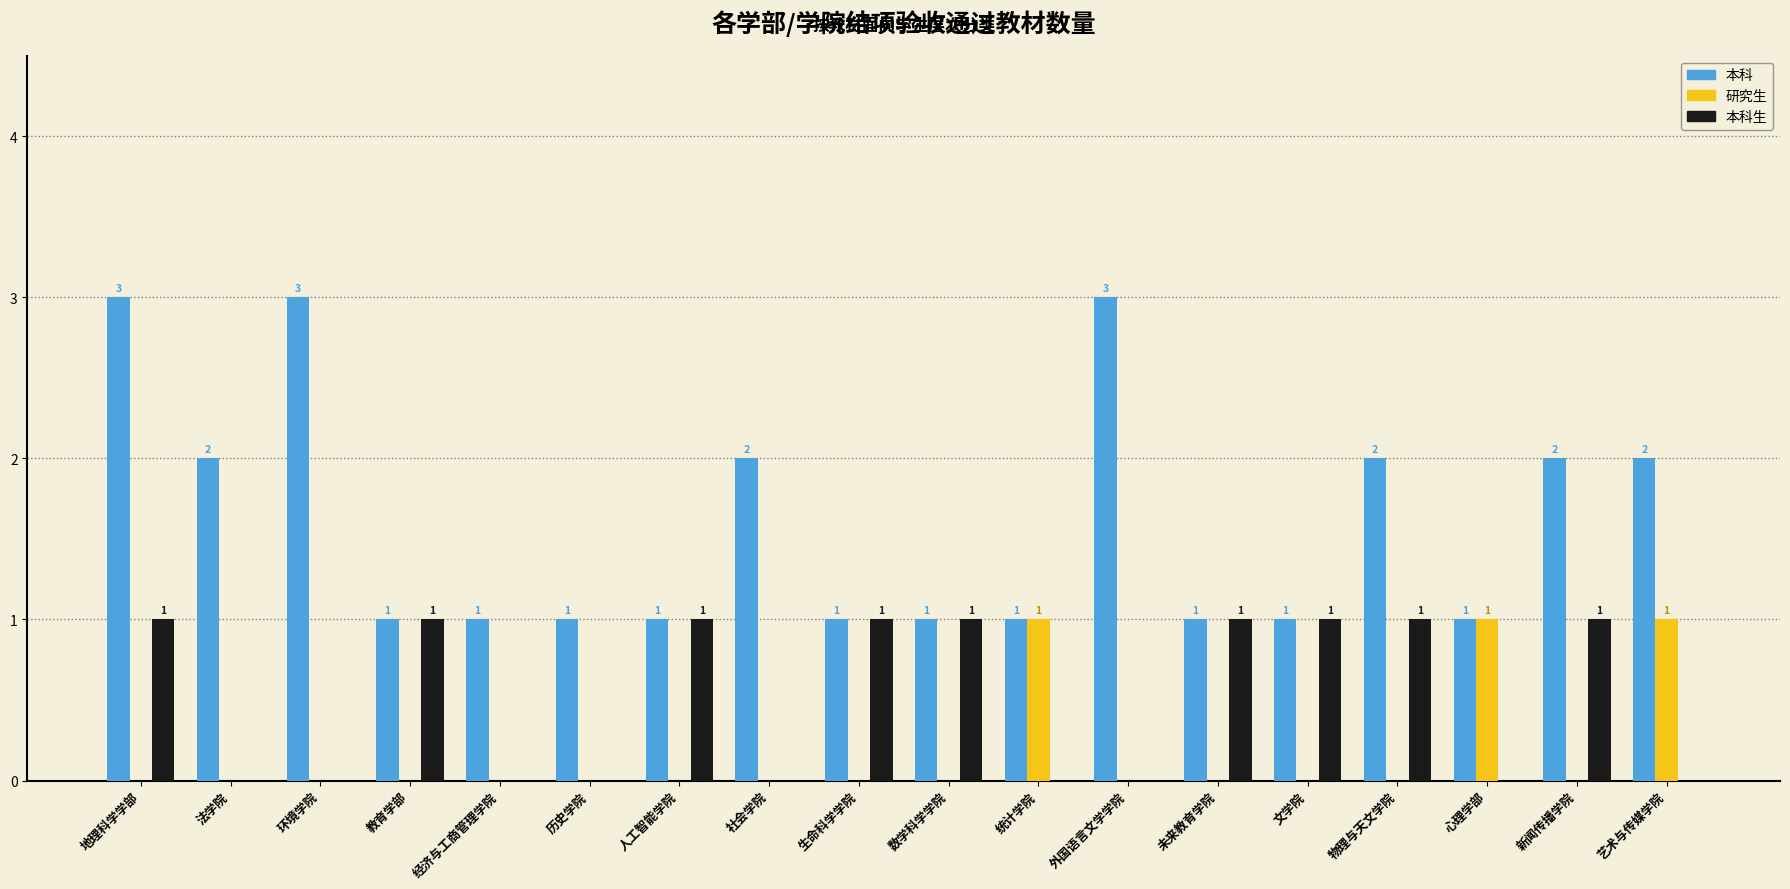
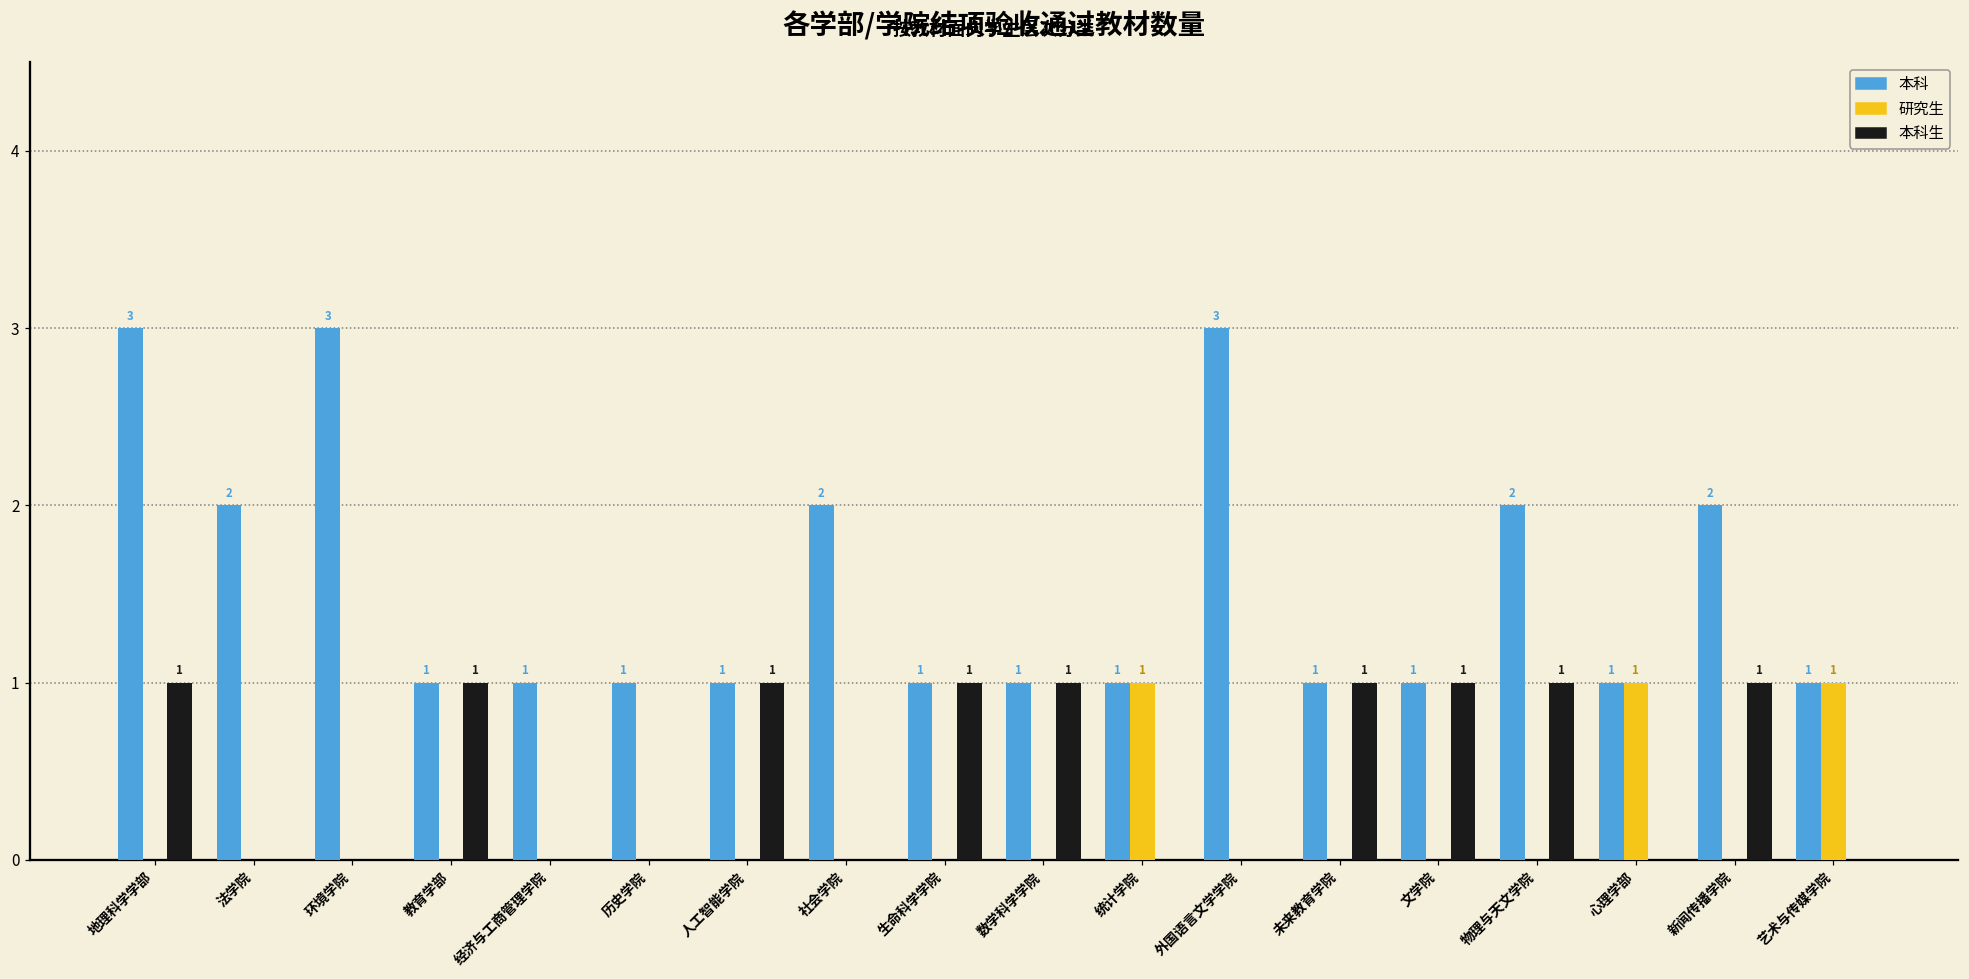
  {
    "本科": {
      "地理科学学部": 3,
      "法学院": 2,
      "环境学院": 3,
      "教育学部": 1,
      "经济与工商管理学院": 1,
      "历史学院": 1,
      "人工智能学院": 1,
      "社会学院": 2,
      "生命科学学院": 1,
      "数学科学学院": 1,
      "统计学院": 1,
      "外国语言文学学院": 3,
      "未来教育学院": 1,
      "文学院": 1,
      "物理与天文学院": 2,
      "心理学部": 1,
      "新闻传播学院": 2,
-     "艺术与传媒学院": 2
+     "艺术与传媒学院": 1
    },
    "研究生": {
      "统计学院": 1,
      "心理学部": 1,
      "艺术与传媒学院": 1
    },
    "本科生": {
      "地理科学学部": 1,
      "教育学部": 1,
      "人工智能学院": 1,
      "生命科学学院": 1,
      "数学科学学院": 1,
      "未来教育学院": 1,
      "文学院": 1,
      "物理与天文学院": 1,
      "新闻传播学院": 1
    }
  }
